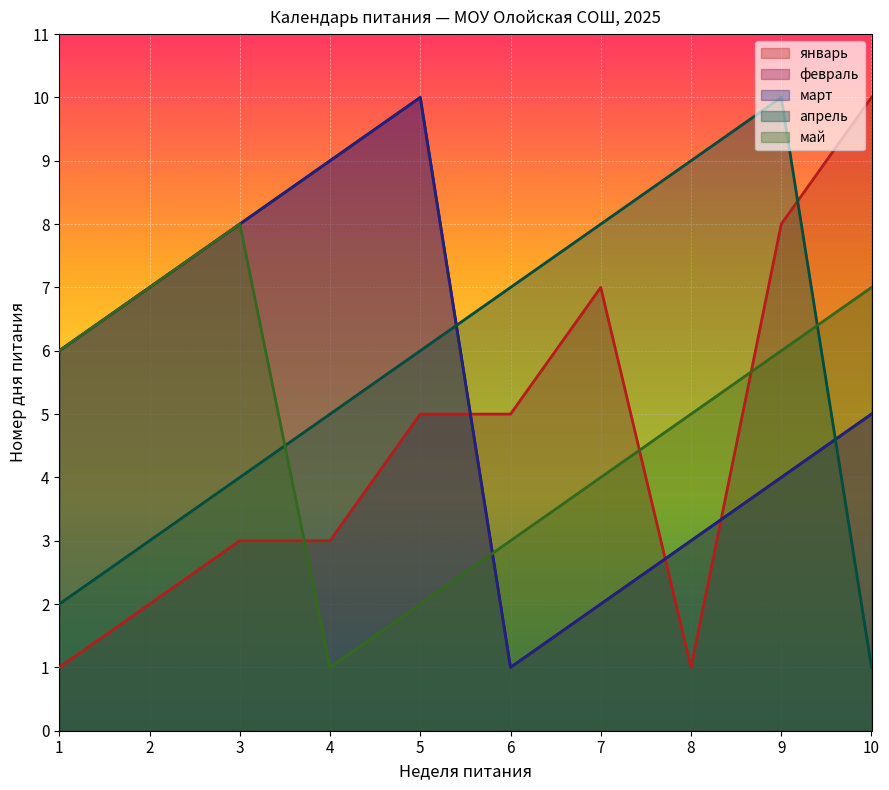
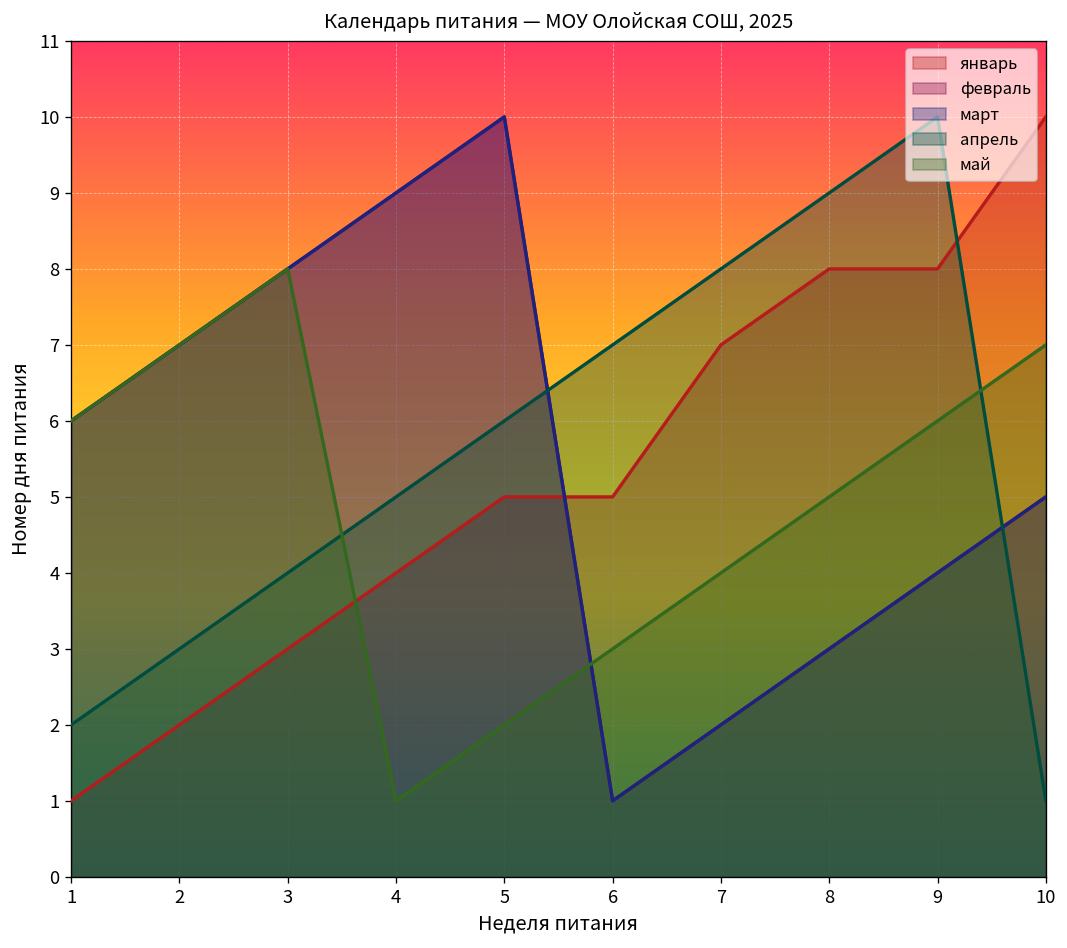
  {
    "январь": {
      "1": 1,
      "2": 2,
      "3": 3,
-     "4": 3,
+     "4": 4,
      "5": 5,
      "6": 5,
      "7": 7,
-     "8": 1,
+     "8": 8,
      "9": 8,
      "10": 10
    }
  }
